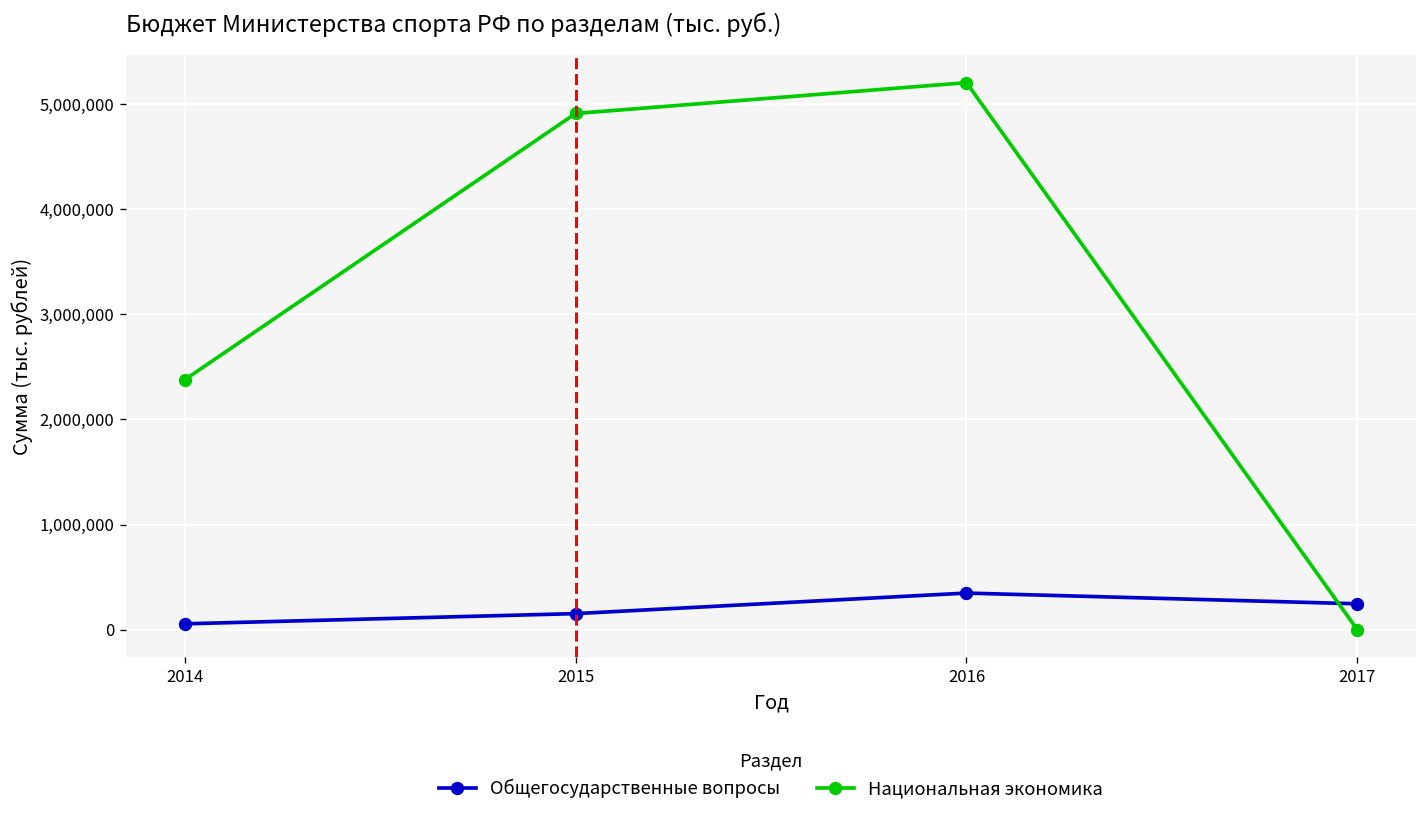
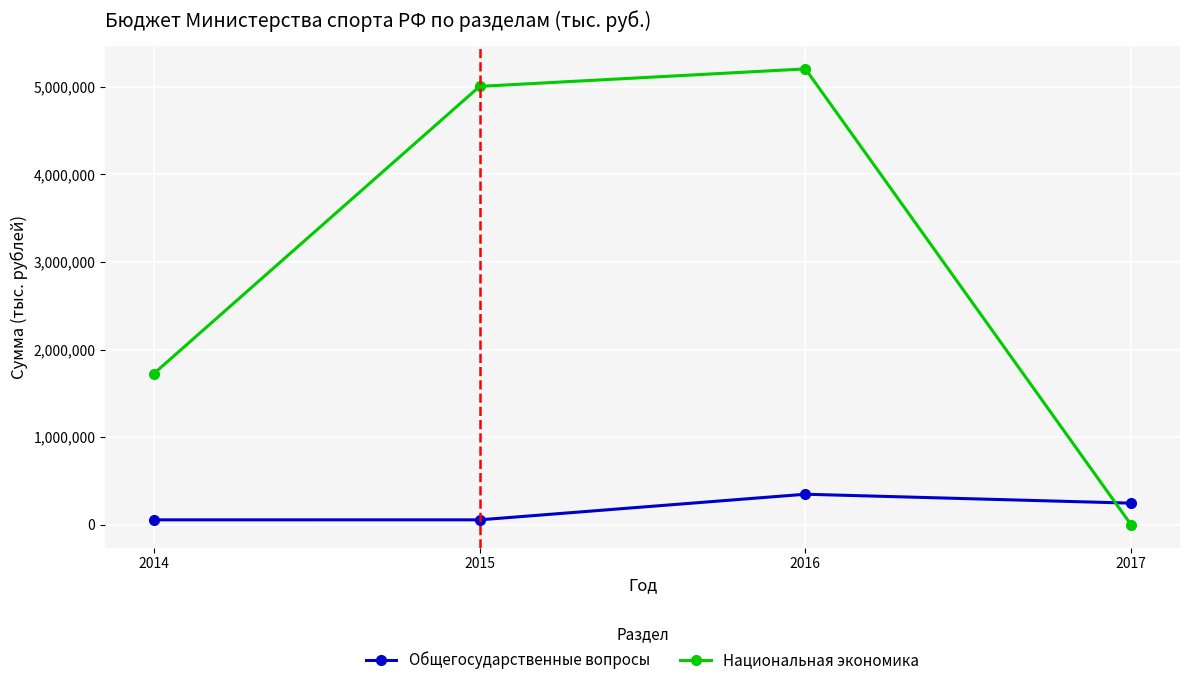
  {
    "Общегосударственные вопросы": {
      "2014": "100,000",
-     "2015": "200,000",
+     "2015": "100,000",
      "2016": "300,000",
      "2017": "200,000"
    },
    "Национальная экономика": {
-     "2014": "2,400,000",
-     "2015": "4,900,000",
+     "2014": "1,700,000",
+     "2015": "5,000,000",
      "2016": "5,200,000",
      "2017": "0"
    }
  }
